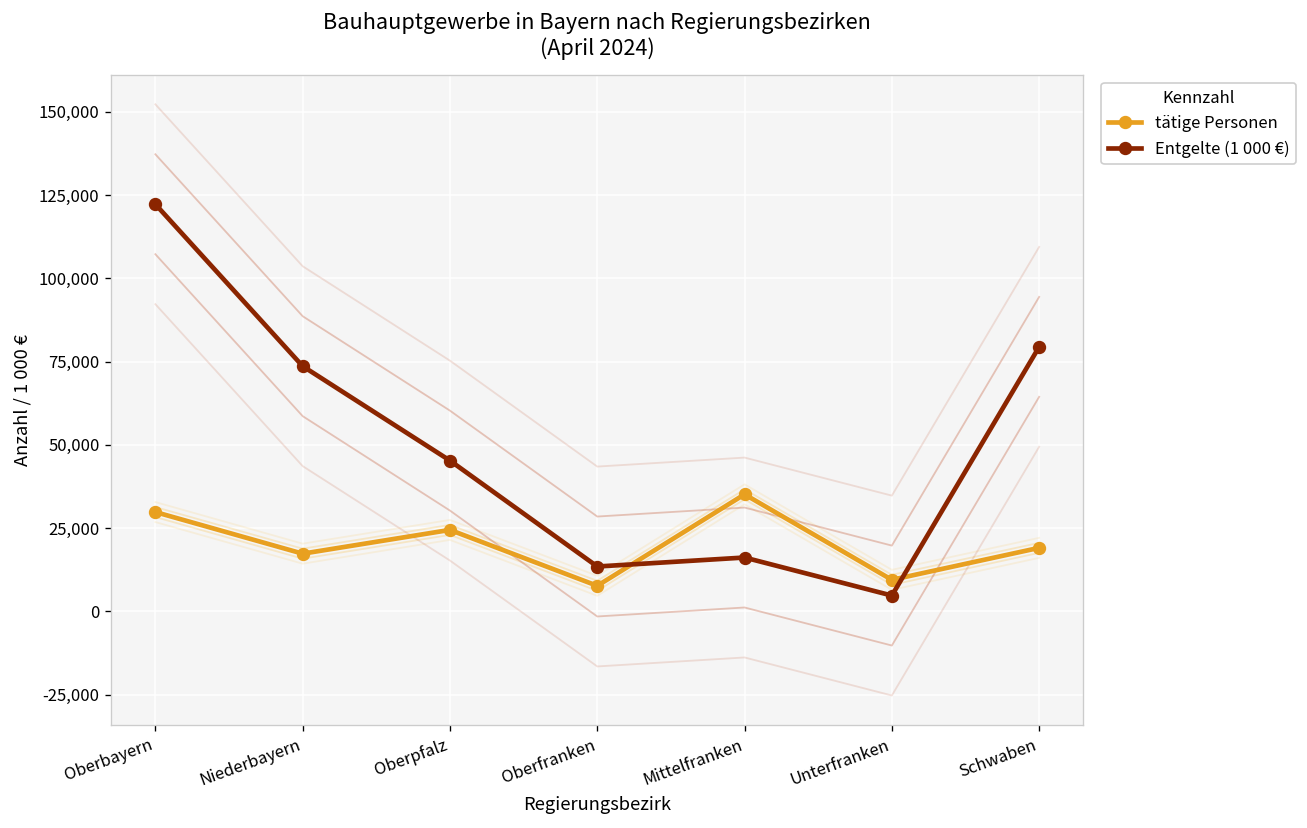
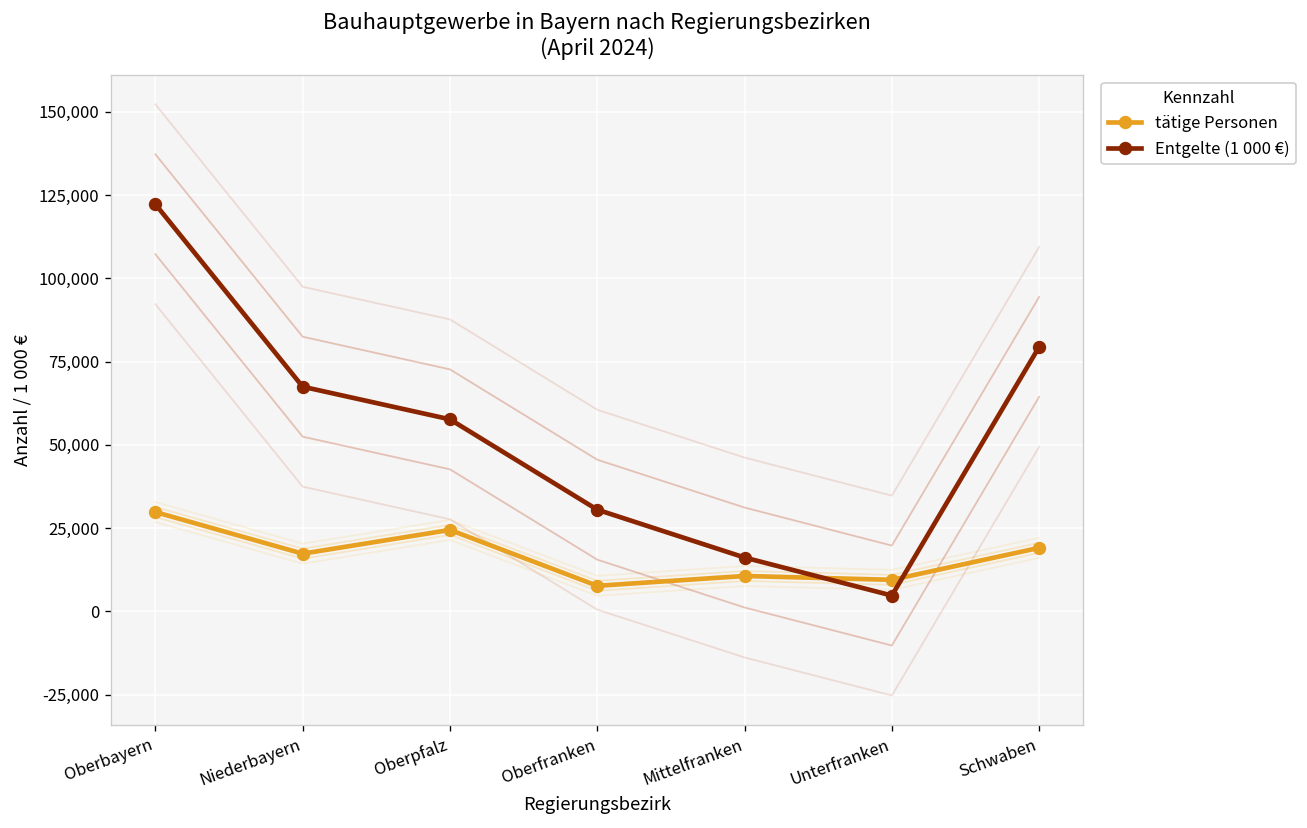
  {
    "tätige Personen": {
      "Oberbayern": "30,000",
      "Niederbayern": "17,000",
      "Oberpfalz": "24,000",
      "Oberfranken": "8,000",
-     "Mittelfranken": "35,000",
+     "Mittelfranken": "11,000",
      "Unterfranken": "10,000",
      "Schwaben": "19,000"
    },
    "Entgelte (1 000 €)": {
      "Oberbayern": "122,000",
-     "Niederbayern": "74,000",
-     "Oberpfalz": "45,000",
-     "Oberfranken": "14,000",
+     "Niederbayern": "67,000",
+     "Oberpfalz": "58,000",
+     "Oberfranken": "31,000",
      "Mittelfranken": "16,000",
      "Unterfranken": "5,000",
      "Schwaben": "79,000"
    }
  }
